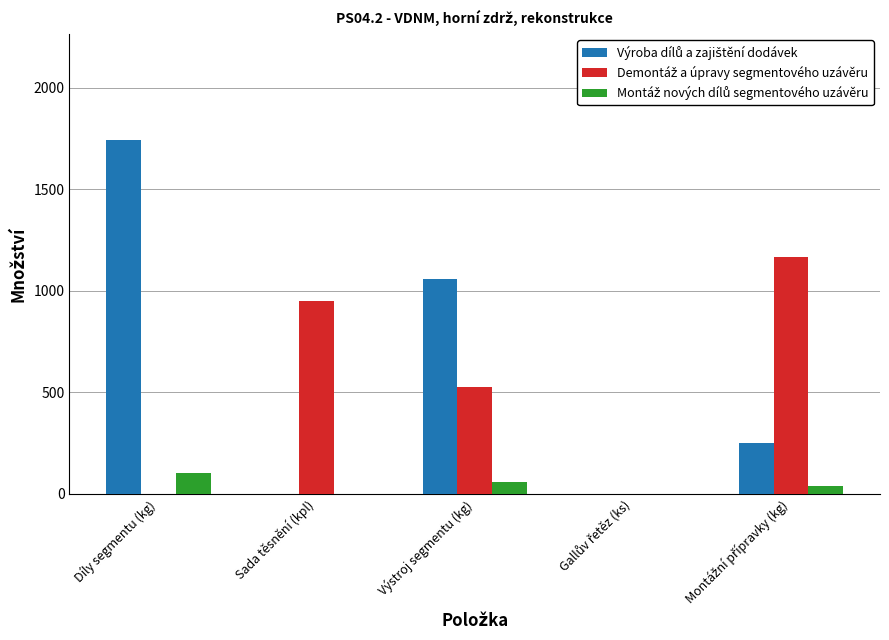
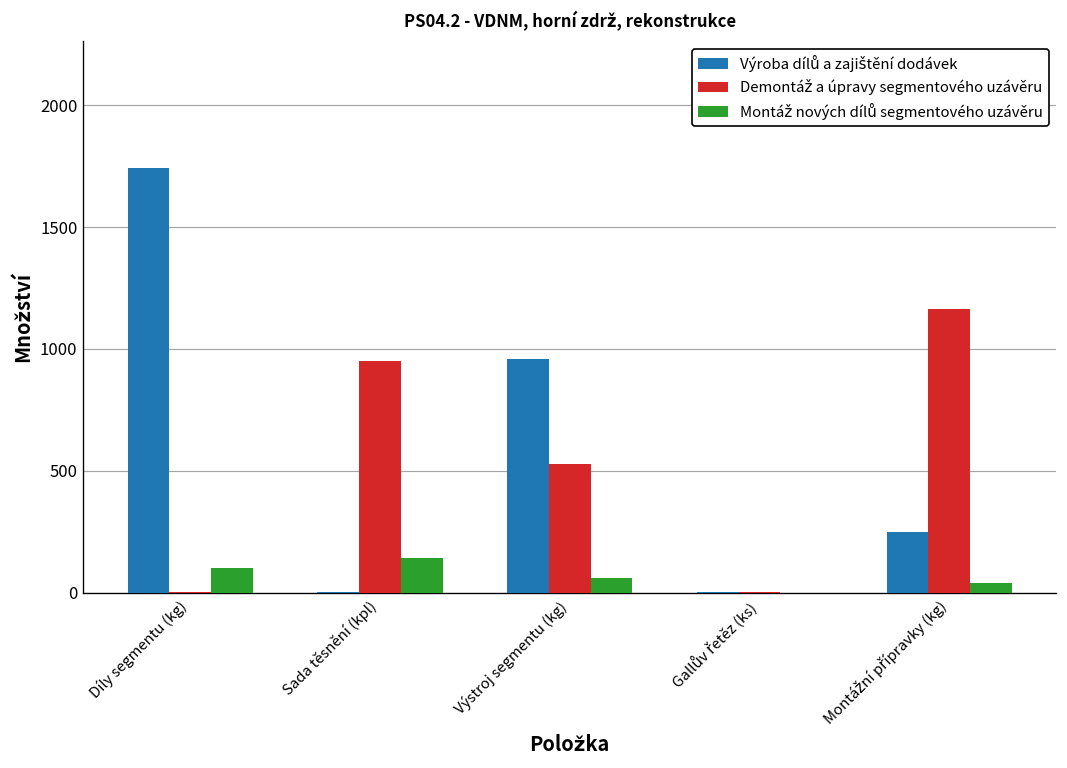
  {
    "Výroba dílů a zajištění dodávek": {
      "Díly segmentu (kg)": 1740,
-     "Výstroj segmentu (kg)": 1060,
+     "Výstroj segmentu (kg)": 960,
      "Montážní přípravky (kg)": 250
    },
    "Demontáž a úpravy segmentového uzávěru": {
      "Sada těsnění (kpl)": 950,
      "Výstroj segmentu (kg)": 530,
      "Montážní přípravky (kg)": 1170
    },
    "Montáž nových dílů segmentového uzávěru": {
      "Díly segmentu (kg)": 100,
-     "Sada těsnění (kpl)": 0,
+     "Sada těsnění (kpl)": 140,
      "Výstroj segmentu (kg)": 60,
      "Gallův řetěz (ks)": 0,
      "Montážní přípravky (kg)": 40
    }
  }
